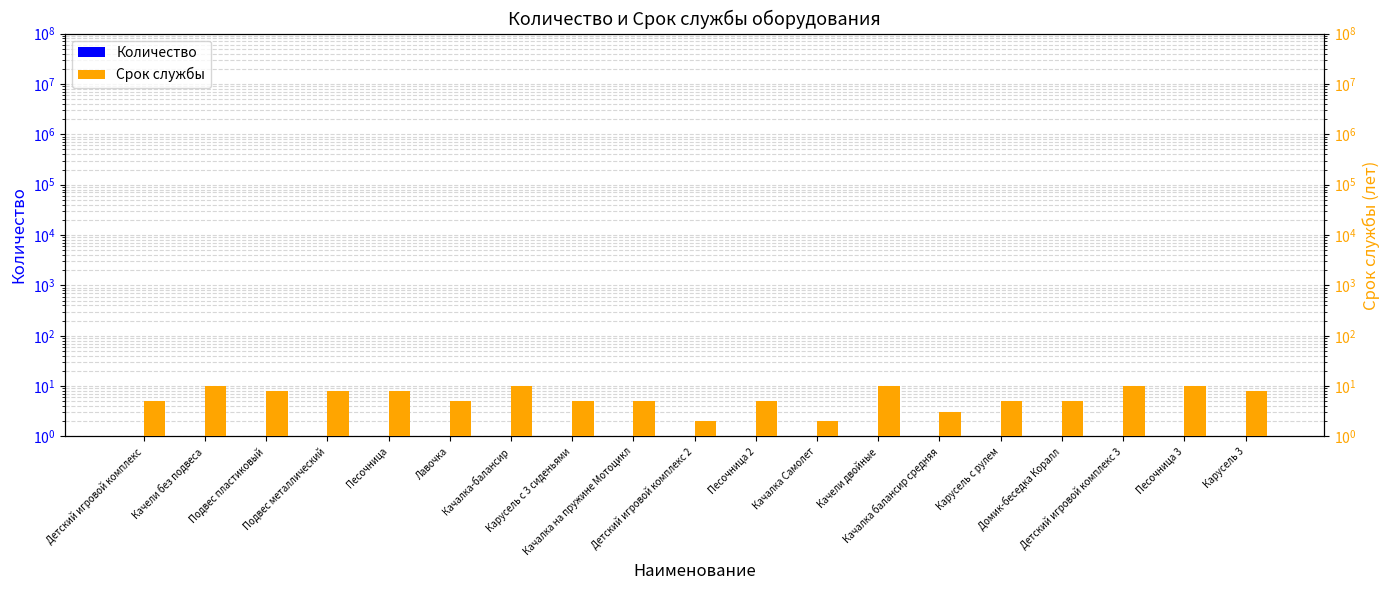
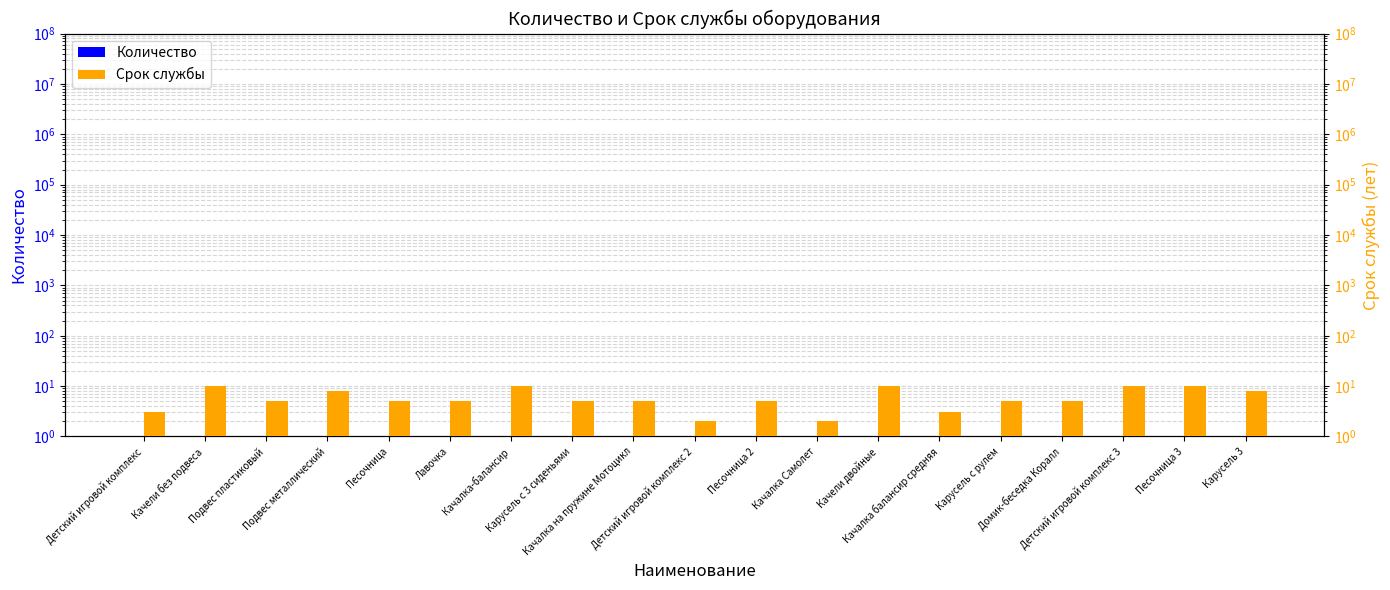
  {
    "Количество": {
      "Детский игровой комплекс": 1.0,
      "Качели без подвеса": 1.0,
      "Подвес пластиковый": 1.0,
      "Подвес металлический": 1.0,
      "Песочница": 1.0,
      "Лавочка": 1.0,
      "Качалка-балансир": 1.0,
      "Карусель с 3 сиденьями": 1.0,
      "Качалка на пружине Мотоцикл": 1.0,
      "Детский игровой комплекс 2": 1.0,
      "Песочница 2": 1.0,
      "Качалка Самолет": 1.0,
      "Качели двойные": 1.0,
      "Качалка балансир средняя": 1.0,
      "Карусель с рулем": 1.0,
      "Домик-беседка Коралл": 1.0,
      "Детский игровой комплекс 3": 1.0,
      "Песочница 3": 1.0,
      "Карусель 3": 1.0
    },
    "Срок службы": {
-     "Детский игровой комплекс": 5,
+     "Детский игровой комплекс": 3,
      "Качели без подвеса": 10,
-     "Подвес пластиковый": 8,
+     "Подвес пластиковый": 5,
      "Подвес металлический": 8,
-     "Песочница": 8,
+     "Песочница": 5,
      "Лавочка": 5,
      "Качалка-балансир": 10,
      "Карусель с 3 сиденьями": 5,
      "Качалка на пружине Мотоцикл": 5,
      "Детский игровой комплекс 2": 2,
      "Песочница 2": 5,
      "Качалка Самолет": 2,
      "Качели двойные": 10,
      "Качалка балансир средняя": 3,
      "Карусель с рулем": 5,
      "Домик-беседка Коралл": 5,
      "Детский игровой комплекс 3": 10,
      "Песочница 3": 10,
      "Карусель 3": 8
    }
  }
